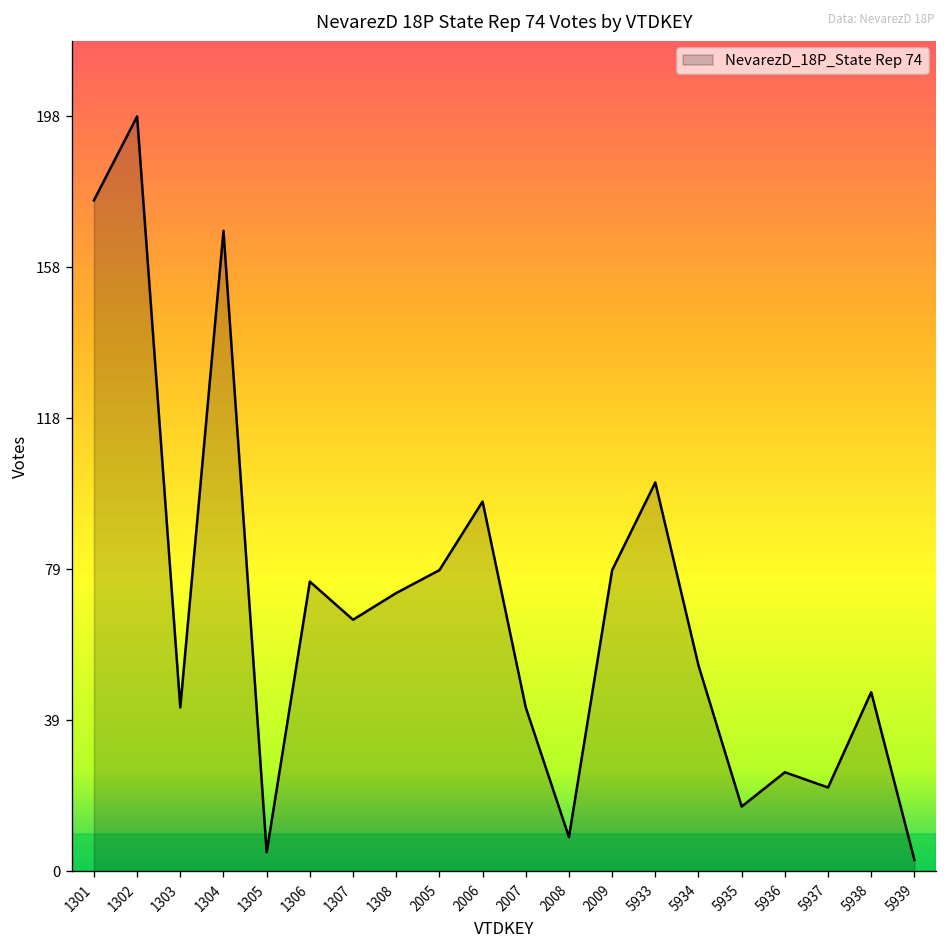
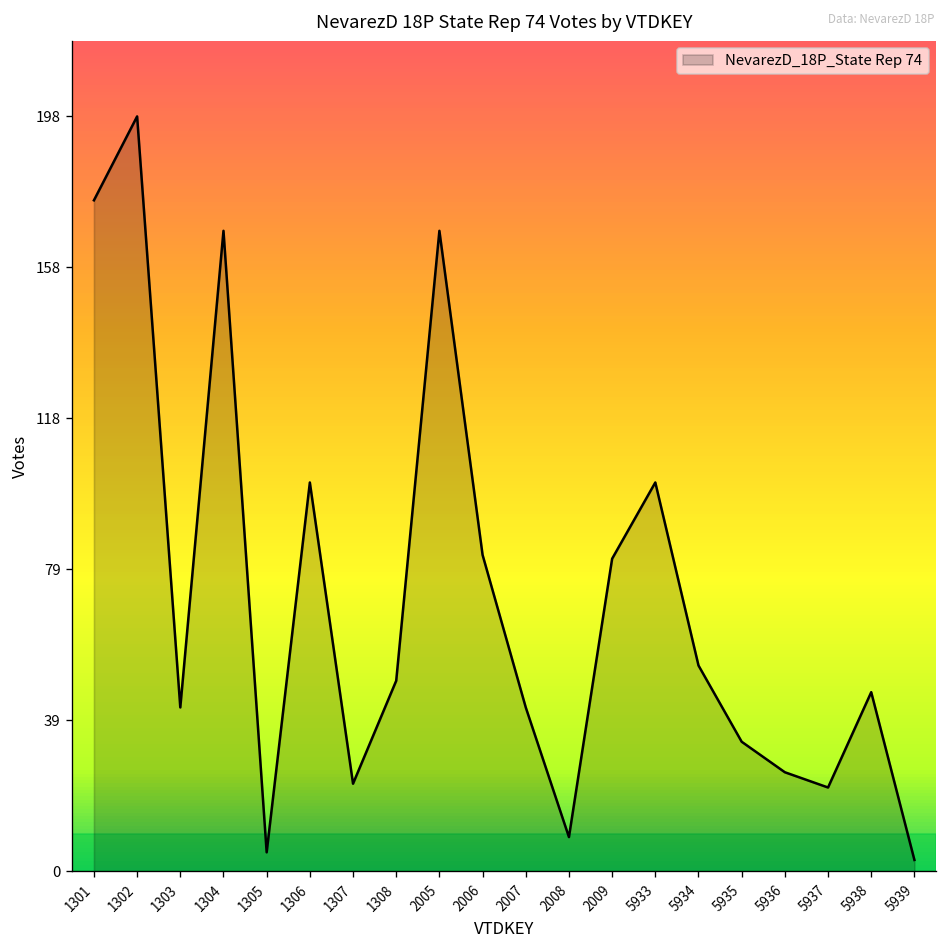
  {
    "1301": 176,
    "1302": 198,
    "1303": 43,
    "1304": 168,
-   "1306": 76,
-   "1307": 66,
-   "1308": 73,
-   "2005": 79,
-   "2006": 97,
+   "1306": 102,
+   "1307": 23,
+   "1308": 50,
+   "2005": 168,
+   "2006": 83,
    "2007": 43,
-   "2009": 79,
+   "2009": 82,
    "5933": 102,
    "5934": 54,
-   "5935": 17,
+   "5935": 34,
    "5936": 26,
    "5937": 22,
    "5938": 47
  }
